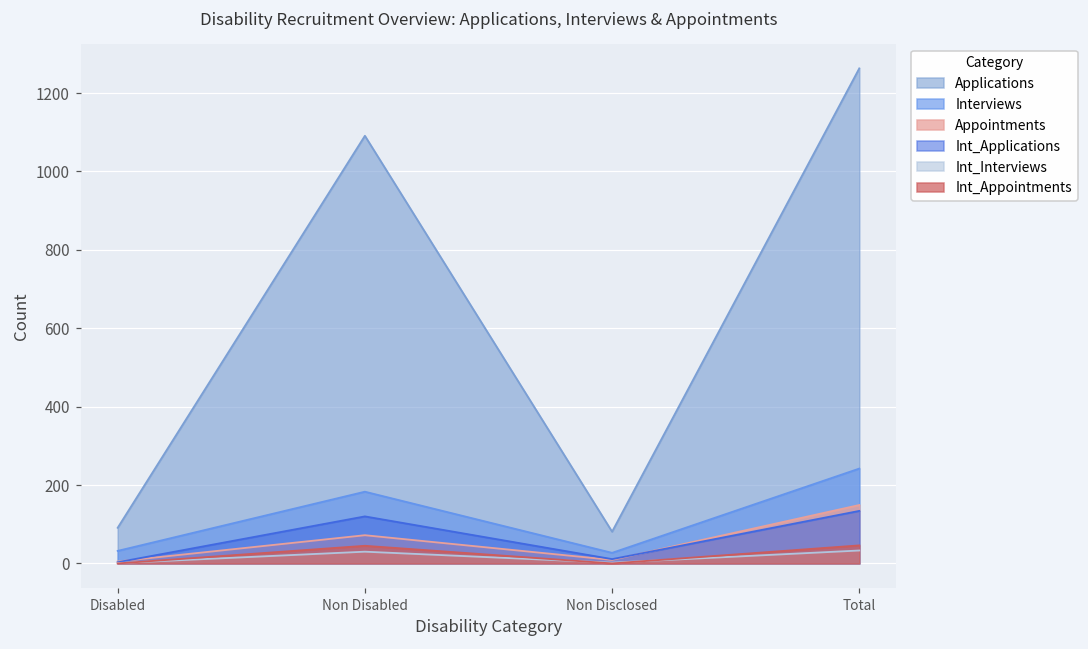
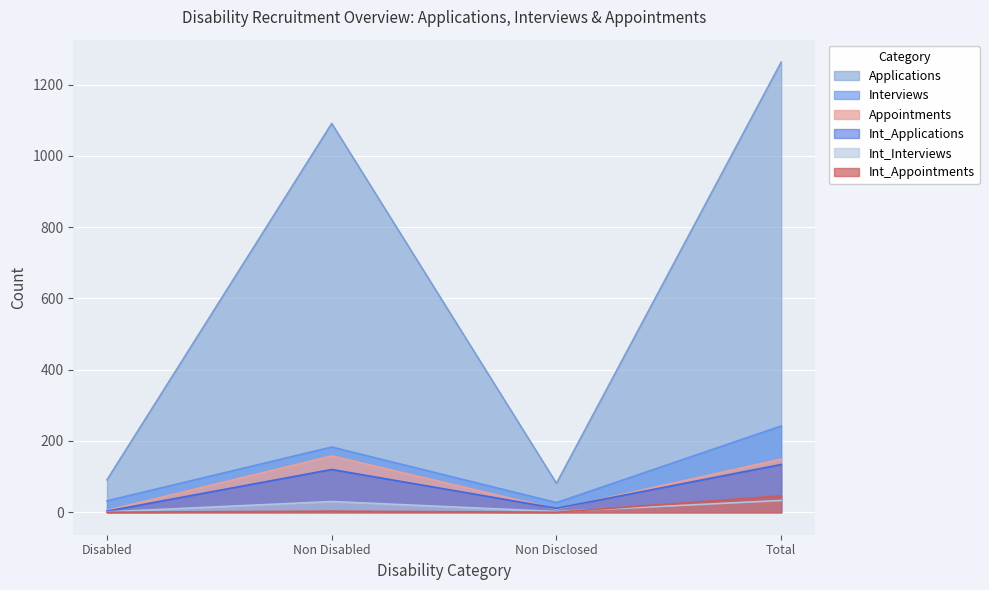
  {
    "Appointments": {
-     "Non Disabled": 70,
+     "Non Disabled": 160,
      "Total": 150
    },
    "Int_Appointments": {
-     "Non Disabled": 50,
+     "Non Disabled": 0,
      "Total": 50
    }
  }
